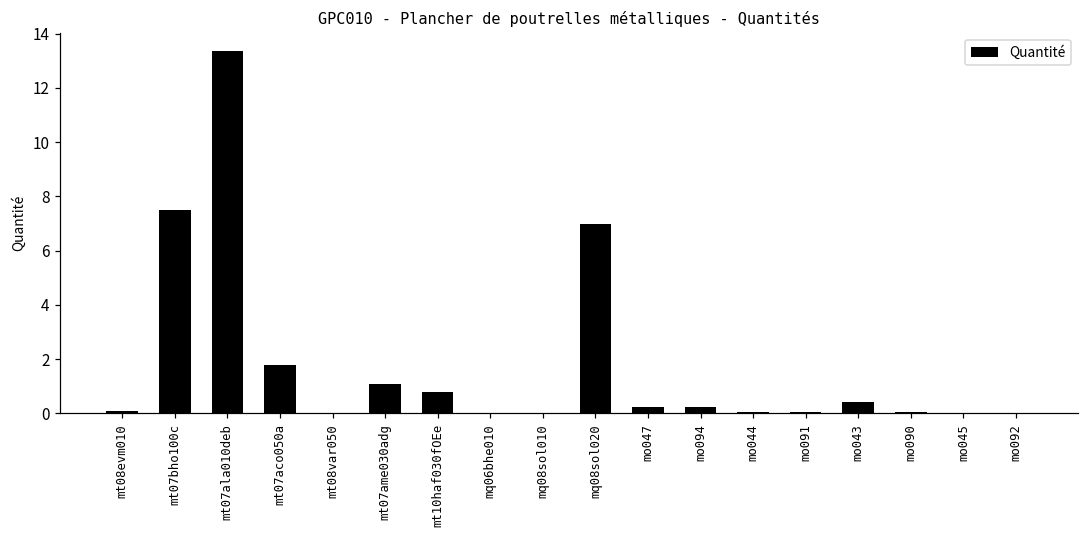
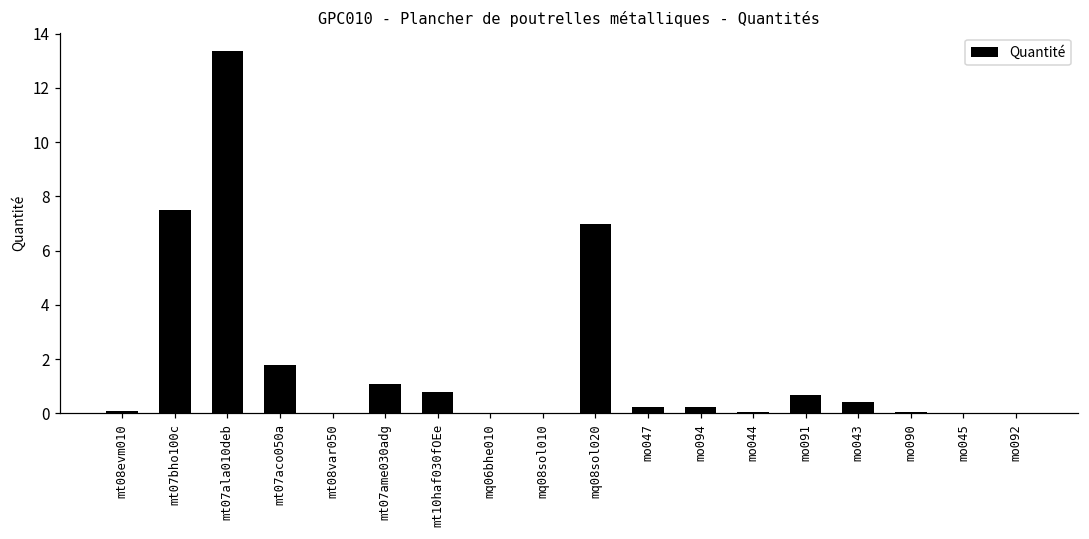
  {
    "mt07bho100c": 7.5,
    "mt07ala010deb": 13.4,
    "mt07aco050a": 1.8,
    "mt07ame030adg": 1.1,
    "mt10haf030fOEe": 0.8,
    "mq08sol020": 7.0,
    "mo047": 0.2,
    "mo094": 0.2,
-   "mo091": 0.1,
+   "mo091": 0.7,
    "mo043": 0.4
  }
